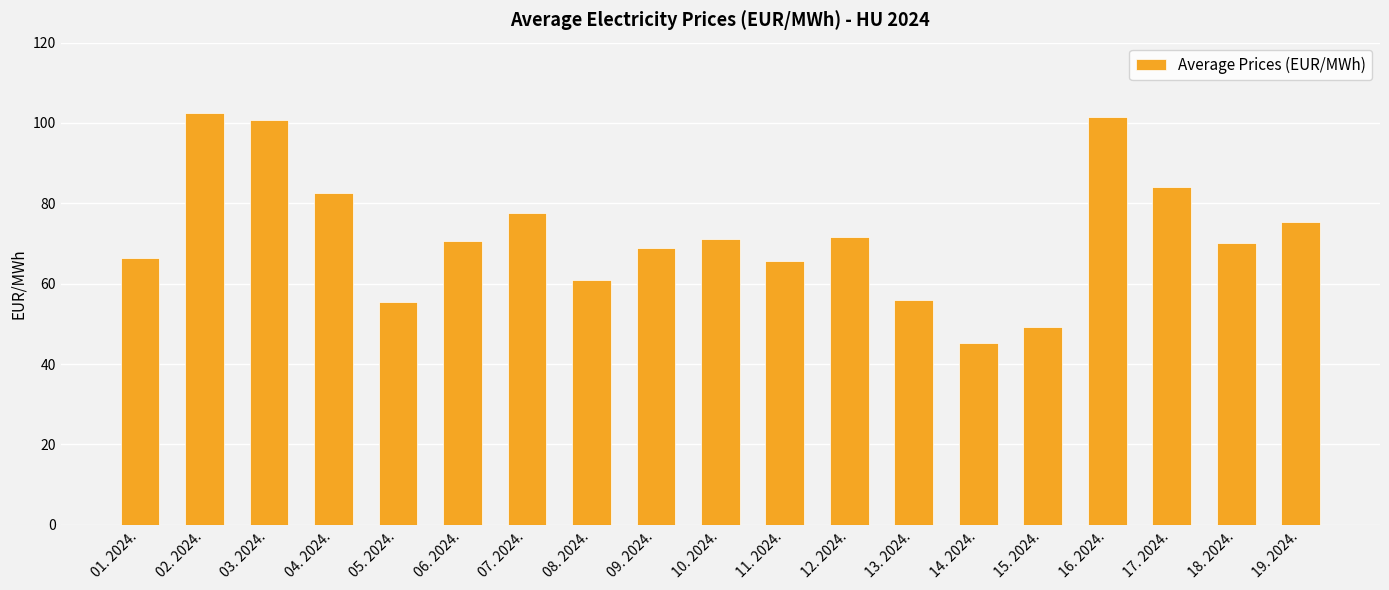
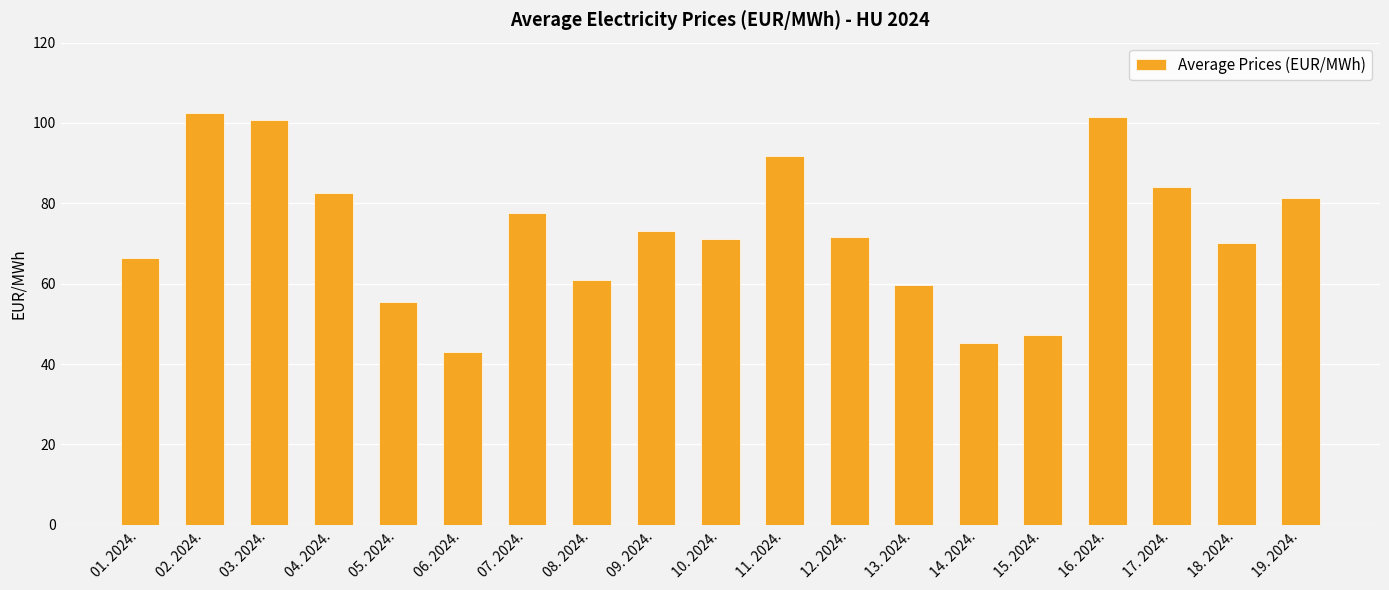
  {
    "01. 2024.": 66,
    "02. 2024.": 102,
    "03. 2024.": 101,
    "04. 2024.": 82,
    "05. 2024.": 55,
-   "06. 2024.": 71,
+   "06. 2024.": 43,
    "07. 2024.": 78,
    "08. 2024.": 61,
-   "09. 2024.": 69,
+   "09. 2024.": 73,
    "10. 2024.": 71,
-   "11. 2024.": 66,
+   "11. 2024.": 92,
    "12. 2024.": 72,
-   "13. 2024.": 56,
+   "13. 2024.": 60,
    "14. 2024.": 45,
-   "15. 2024.": 49,
+   "15. 2024.": 47,
    "16. 2024.": 102,
    "17. 2024.": 84,
    "18. 2024.": 70,
-   "19. 2024.": 75
+   "19. 2024.": 81
  }
